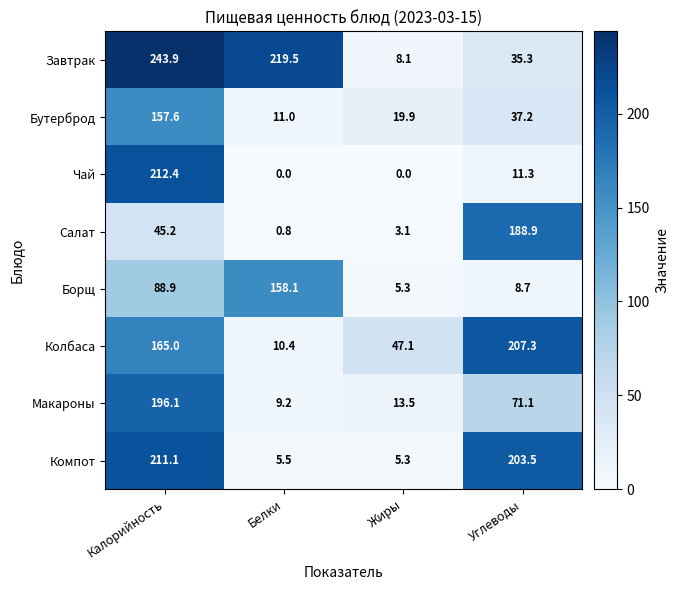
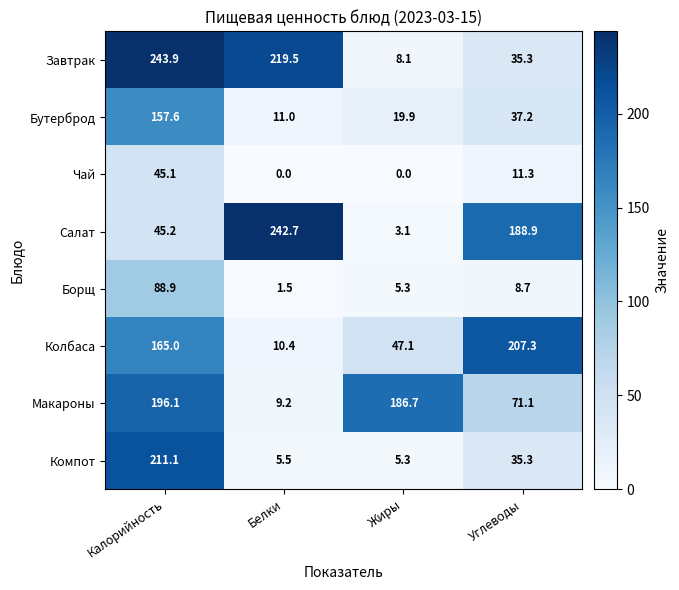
  {
    "Завтрак": {
      "Калорийность": 243.9,
      "Белки": 219.5,
      "Жиры": 8.1,
      "Углеводы": 35.3
    },
    "Бутерброд": {
      "Калорийность": 157.6,
      "Белки": 11.0,
      "Жиры": 19.9,
      "Углеводы": 37.2
    },
    "Чай": {
-     "Калорийность": 212.4,
+     "Калорийность": 45.1,
      "Белки": 0.0,
      "Жиры": 0.0,
      "Углеводы": 11.3
    },
    "Салат": {
      "Калорийность": 45.2,
-     "Белки": 0.8,
+     "Белки": 242.7,
      "Жиры": 3.1,
      "Углеводы": 188.9
    },
    "Борщ": {
      "Калорийность": 88.9,
-     "Белки": 158.1,
+     "Белки": 1.5,
      "Жиры": 5.3,
      "Углеводы": 8.7
    },
    "Колбаса": {
      "Калорийность": 165.0,
      "Белки": 10.4,
      "Жиры": 47.1,
      "Углеводы": 207.3
    },
    "Макароны": {
      "Калорийность": 196.1,
      "Белки": 9.2,
-     "Жиры": 13.5,
+     "Жиры": 186.7,
      "Углеводы": 71.1
    },
    "Компот": {
      "Калорийность": 211.1,
      "Белки": 5.5,
      "Жиры": 5.3,
-     "Углеводы": 203.5
+     "Углеводы": 35.3
    }
  }
